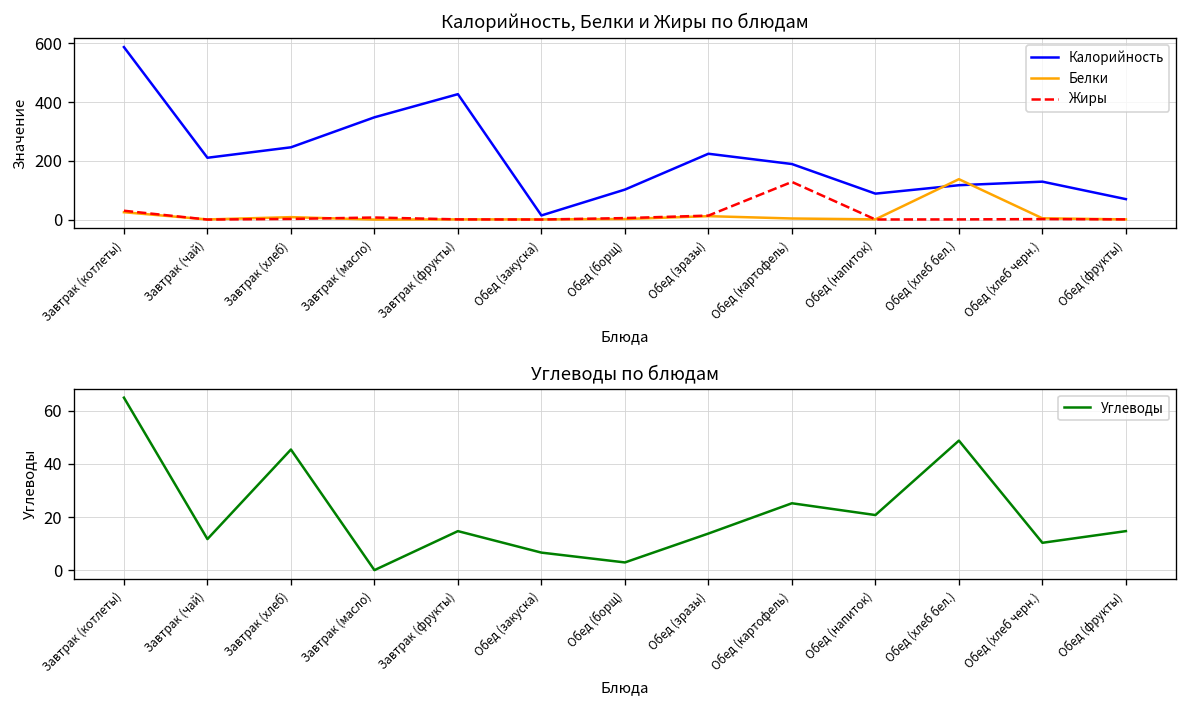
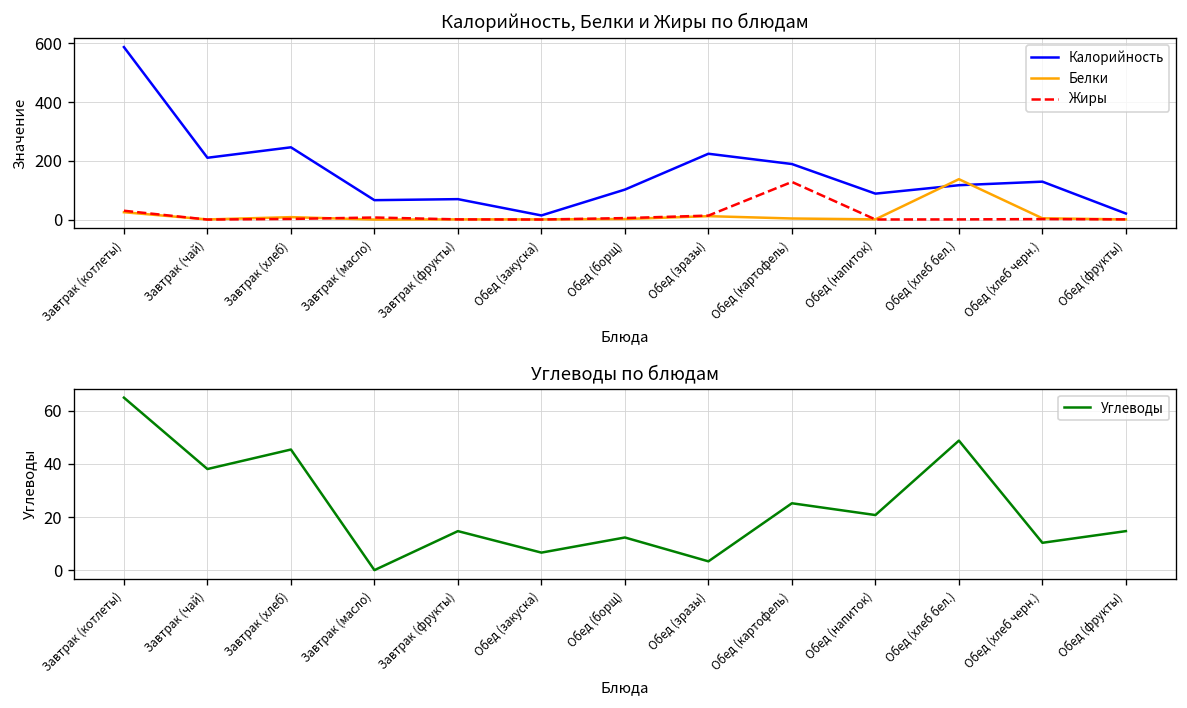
  {
    "Калорийность, Белки и Жиры по блюдам": {
      "Калорийность": {
        "Завтрак (котлеты)": 590,
        "Завтрак (чай)": 210,
        "Завтрак (хлеб)": 250,
-       "Завтрак (масло)": 350,
-       "Завтрак (фрукты)": 430,
+       "Завтрак (масло)": 70,
+       "Завтрак (фрукты)": 70,
        "Обед (закуска)": 10,
        "Обед (борщ)": 100,
        "Обед (зразы)": 220,
        "Обед (картофель)": 190,
        "Обед (напиток)": 90,
        "Обед (хлеб бел.)": 120,
        "Обед (хлеб черн.)": 130,
-       "Обед (фрукты)": 70
+       "Обед (фрукты)": 20
      },
      "Белки": {
        "Обед (картофель)": 0,
        "Обед (хлеб бел.)": 140
      },
      "Жиры": {
        "Обед (картофель)": 130,
        "Обед (хлеб бел.)": 0
      }
    },
    "Углеводы по блюдам": {
      "Завтрак (котлеты)": 65,
-     "Завтрак (чай)": 12,
+     "Завтрак (чай)": 38,
      "Завтрак (хлеб)": 45,
      "Завтрак (масло)": 0,
      "Завтрак (фрукты)": 15,
      "Обед (закуска)": 7,
-     "Обед (борщ)": 3,
-     "Обед (зразы)": 14,
+     "Обед (борщ)": 12,
+     "Обед (зразы)": 3,
      "Обед (картофель)": 25,
      "Обед (напиток)": 21,
      "Обед (хлеб бел.)": 49,
      "Обед (хлеб черн.)": 10,
      "Обед (фрукты)": 15
    }
  }
